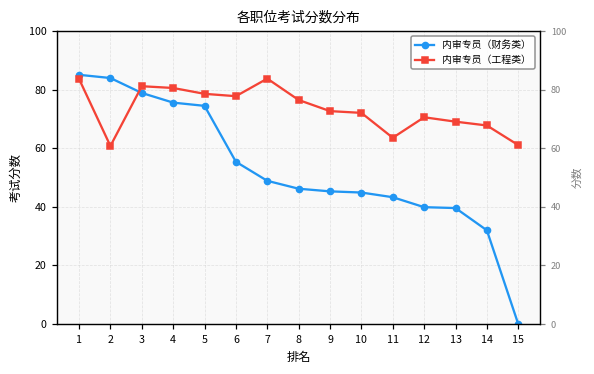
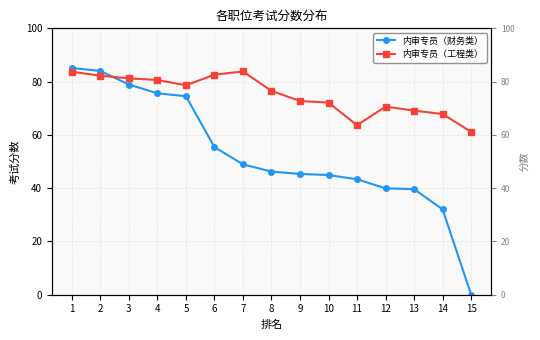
  {
    "内审专员（财务类）": {
      "1": 85,
      "2": 84,
      "3": 79,
      "4": 76,
      "5": 75,
      "6": 55,
      "7": 49,
      "8": 46,
      "9": 45,
      "10": 45,
      "11": 43,
      "12": 40,
      "13": 40,
      "14": 32,
      "15": 0
    },
    "内审专员（工程类）": {
      "1": 84,
-     "2": 61,
+     "2": 82,
      "3": 81,
      "4": 81,
      "5": 79,
-     "6": 78,
+     "6": 83,
      "7": 84,
      "8": 77,
      "9": 73,
      "10": 72,
      "11": 64,
      "12": 71,
      "13": 69,
      "14": 68,
      "15": 61
    }
  }
